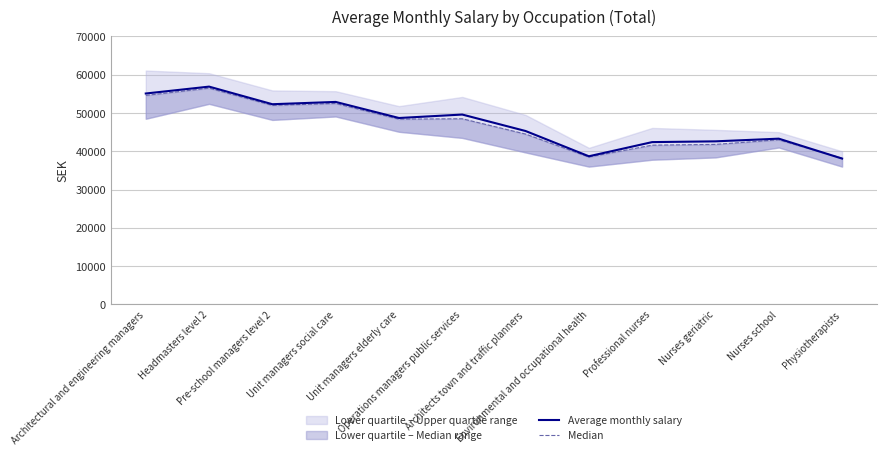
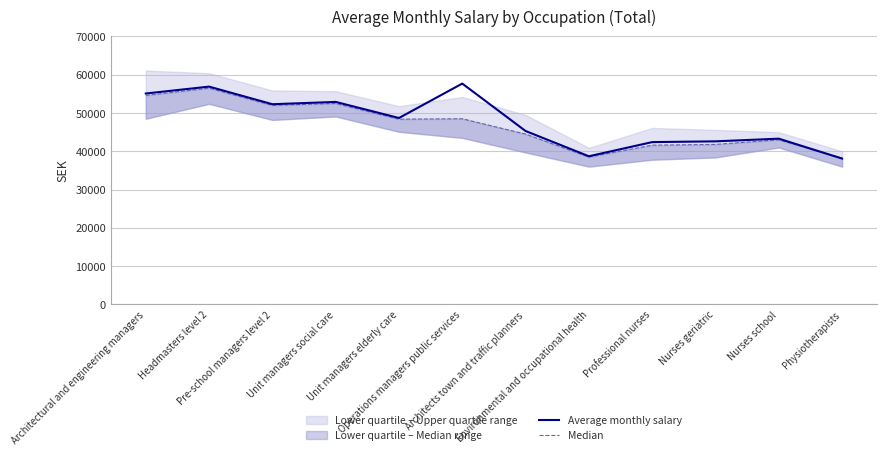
  {
    "Average monthly salary": {
-     "Operations managers public services": 50000,
+     "Operations managers public services": 58000,
      "Architects town and traffic planners": 45000,
      "Professional nurses": 42000,
      "Nurses geriatric": 43000
    }
  }
